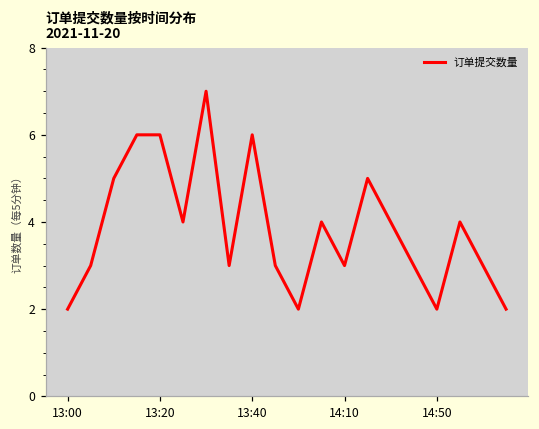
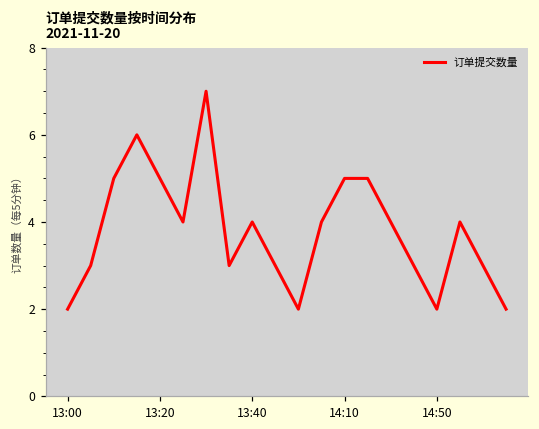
  {
    "13:00": 2,
-   "13:20": 6,
-   "13:40": 6,
-   "14:10": 3,
+   "13:20": 5,
+   "13:40": 4,
+   "14:10": 5,
    "14:50": 2
  }
